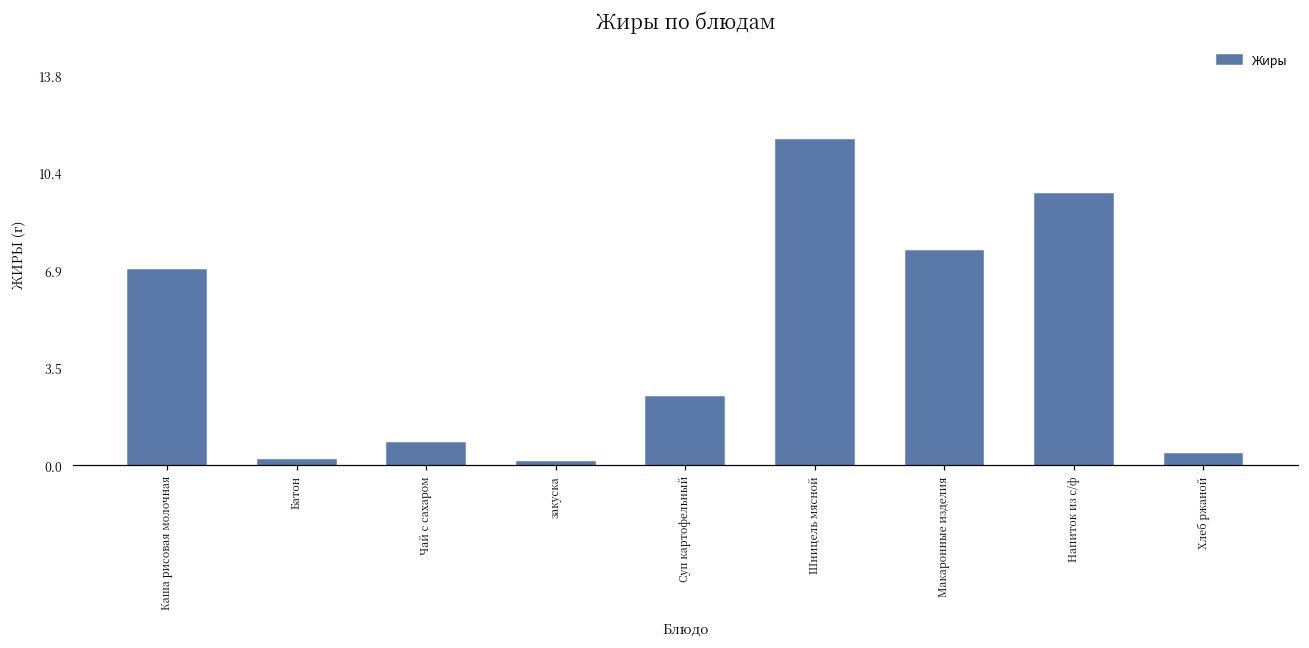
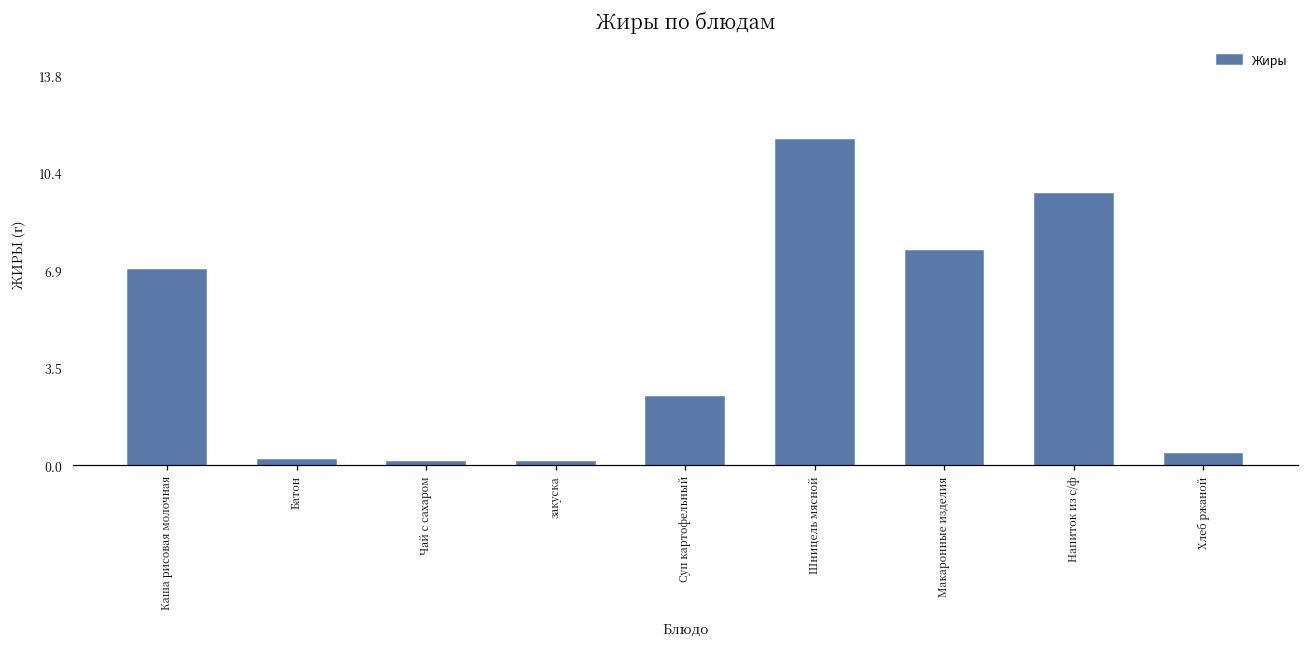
  {
    "Каша рисовая молочная": 6.9,
    "Батон": 0.2,
-   "Чай с сахаром": 0.8,
+   "Чай с сахаром": 0.1,
    "закуска": 0.1,
    "Суп картофельный": 2.4,
    "Шницель мясной": 11.5,
    "Макаронные изделия": 7.6,
    "Напиток из с/ф": 9.6,
    "Хлеб ржаной": 0.4
  }
